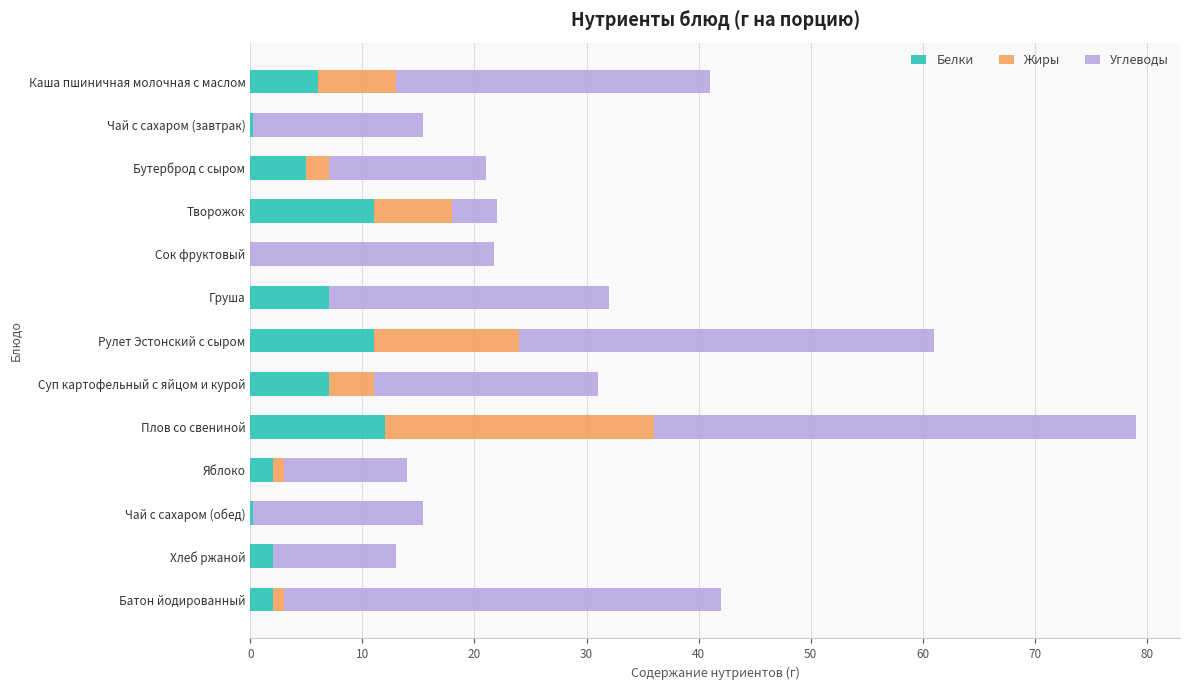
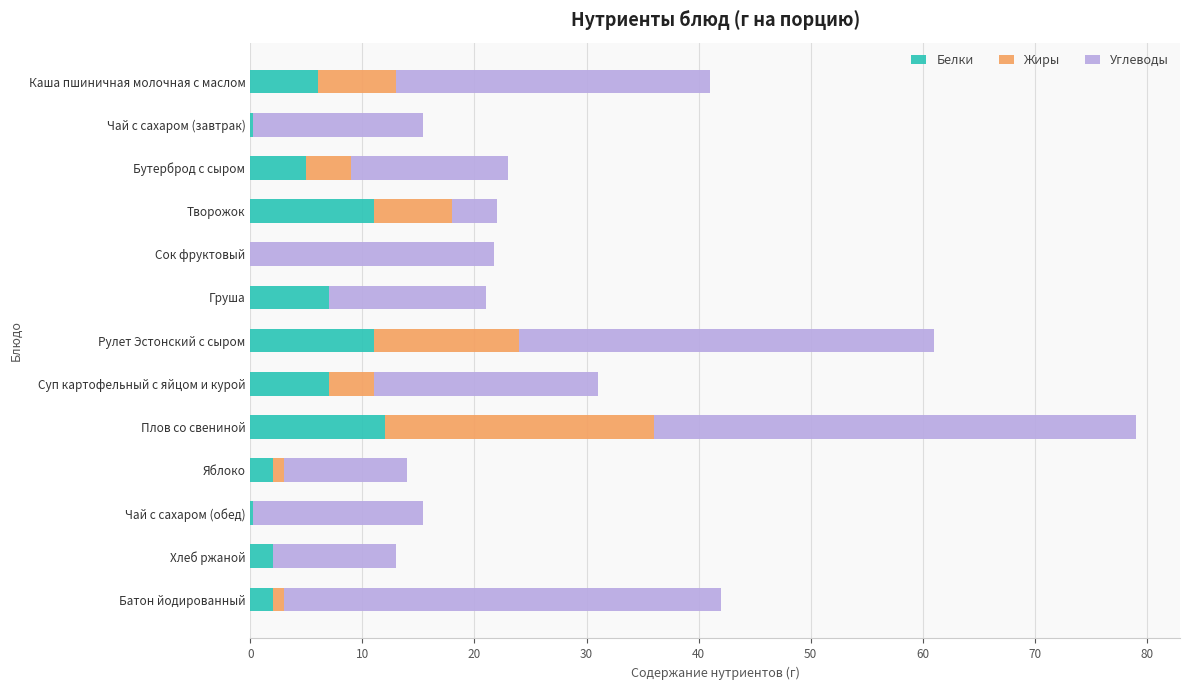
  {
    "Белки": {
      "Каша пшиничная молочная с маслом": 6,
      "Бутерброд с сыром": 5,
      "Творожок": 11,
      "Сок фруктовый": 0,
      "Груша": 7,
      "Рулет Эстонский с сыром": 11,
      "Суп картофельный с яйцом и курой": 7,
      "Плов со свениной": 12,
      "Яблоко": 2,
      "Хлеб ржаной": 2,
      "Батон йодированный": 2
    },
    "Жиры": {
      "Каша пшиничная молочная с маслом": 7,
      "Чай с сахаром (завтрак)": 0,
-     "Бутерброд с сыром": 2,
+     "Бутерброд с сыром": 4,
      "Творожок": 7,
      "Сок фруктовый": 0,
      "Груша": 0,
      "Рулет Эстонский с сыром": 13,
      "Суп картофельный с яйцом и курой": 4,
      "Плов со свениной": 24,
      "Яблоко": 1,
      "Чай с сахаром (обед)": 0,
      "Хлеб ржаной": 0,
      "Батон йодированный": 1
    },
    "Углеводы": {
      "Каша пшиничная молочная с маслом": 28,
      "Чай с сахаром (завтрак)": 15,
      "Бутерброд с сыром": 14,
      "Творожок": 4,
      "Сок фруктовый": 21.7,
-     "Груша": 25,
+     "Груша": 14,
      "Рулет Эстонский с сыром": 37,
      "Суп картофельный с яйцом и курой": 20,
      "Плов со свениной": 43,
      "Яблоко": 11,
      "Чай с сахаром (обед)": 15,
      "Хлеб ржаной": 11,
      "Батон йодированный": 39
    }
  }
